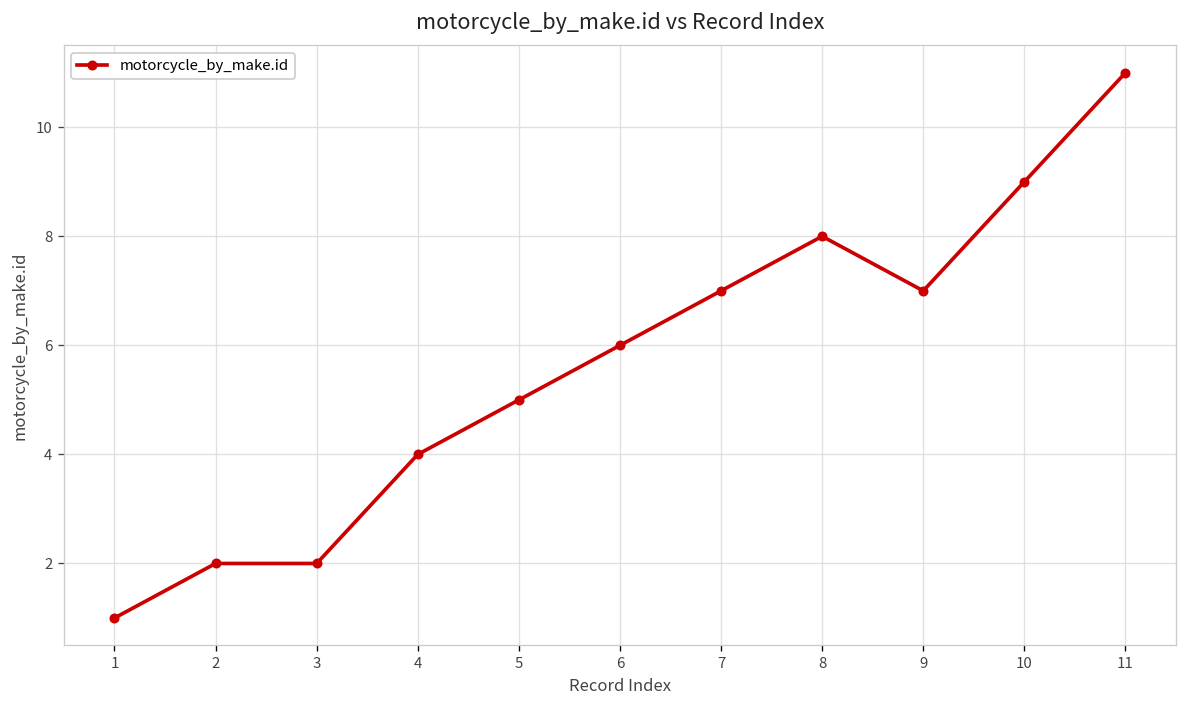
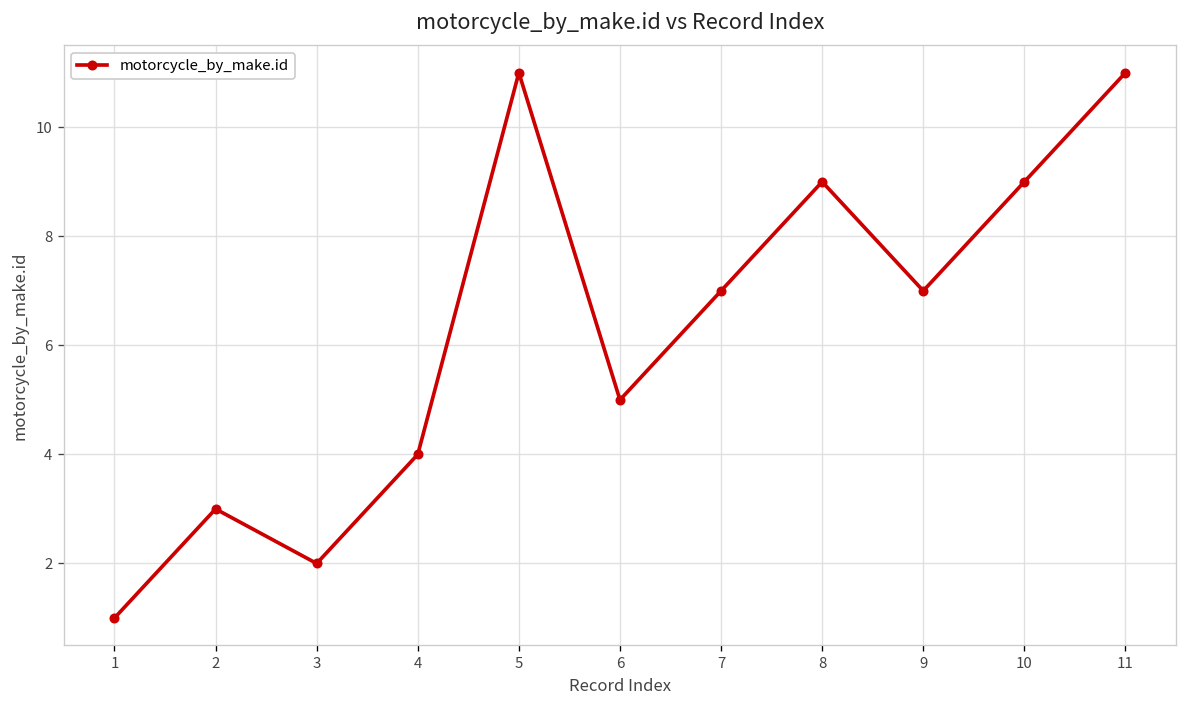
  {
    "1": 1,
-   "2": 2,
+   "2": 3,
    "3": 2,
    "4": 4,
-   "5": 5,
-   "6": 6,
+   "5": 11,
+   "6": 5,
    "7": 7,
-   "8": 8,
+   "8": 9,
    "9": 7,
    "10": 9,
    "11": 11
  }
